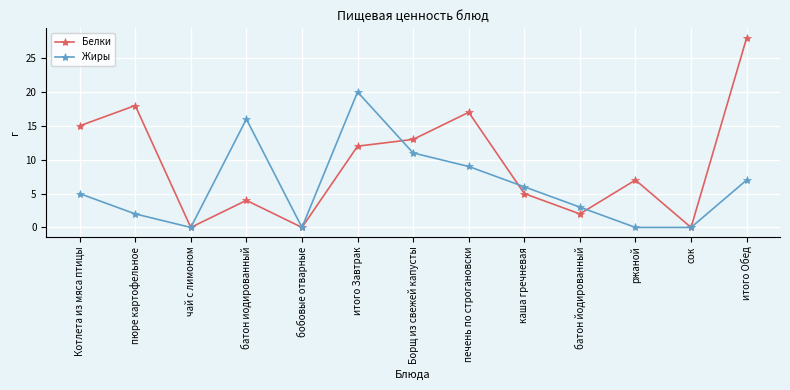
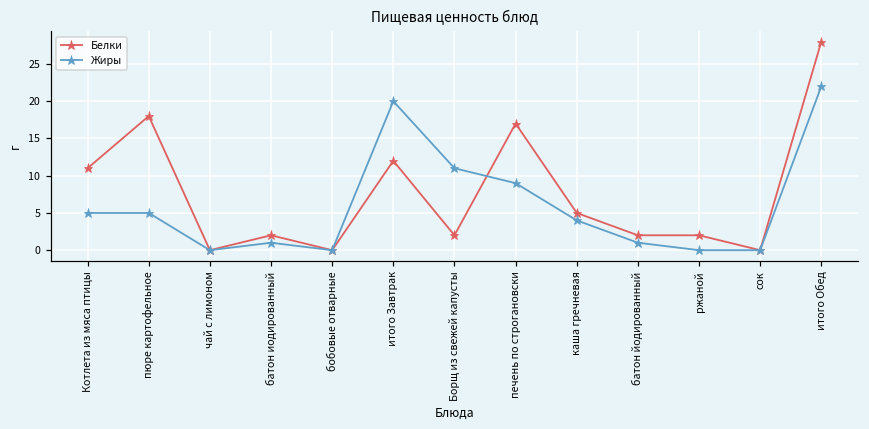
  {
    "Белки": {
-     "Котлета из мяса птицы": 15,
+     "Котлета из мяса птицы": 11,
      "пюре картофельное": 18,
-     "батон иодированный": 4,
+     "батон иодированный": 2,
      "итого Завтрак": 12,
-     "Борщ из свежей капусты": 13,
+     "Борщ из свежей капусты": 2,
      "печень по строгановски": 17,
      "каша гречневая": 5,
      "батон йодированный": 2,
-     "ржаной": 7,
+     "ржаной": 2,
      "итого Обед": 28
    },
    "Жиры": {
      "Котлета из мяса птицы": 5,
-     "пюре картофельное": 2,
-     "батон иодированный": 16,
+     "пюре картофельное": 5,
+     "батон иодированный": 1,
      "итого Завтрак": 20,
      "Борщ из свежей капусты": 11,
      "печень по строгановски": 9,
-     "каша гречневая": 6,
-     "батон йодированный": 3,
+     "каша гречневая": 4,
+     "батон йодированный": 1,
      "ржаной": 0,
-     "итого Обед": 7
+     "итого Обед": 22
    }
  }
